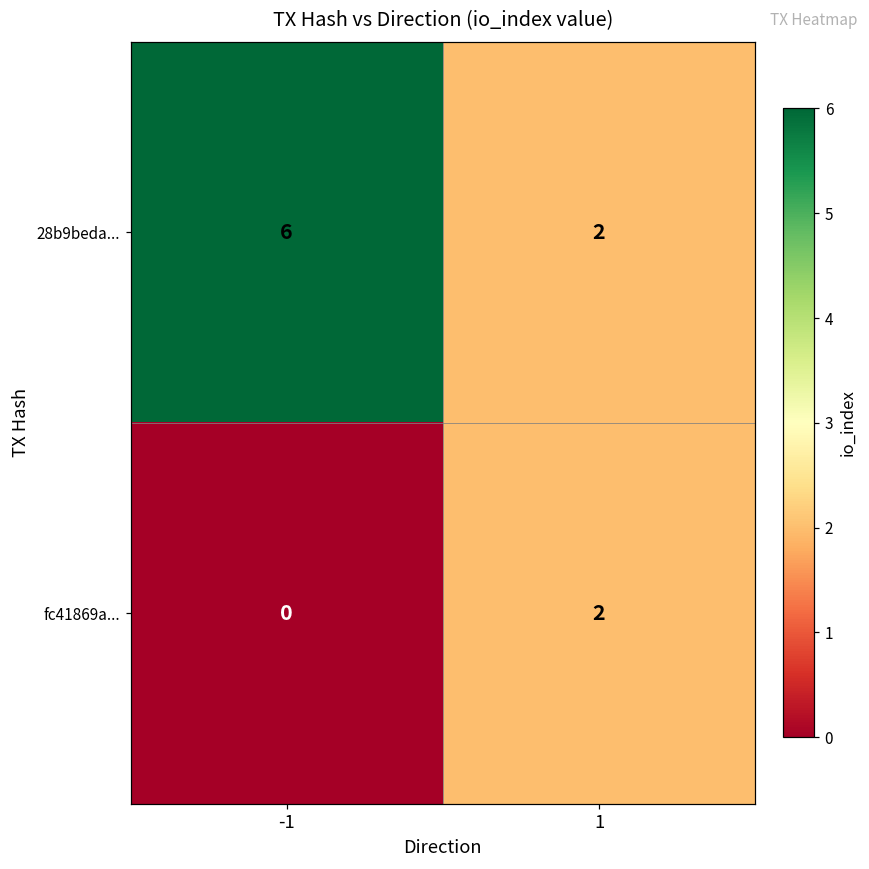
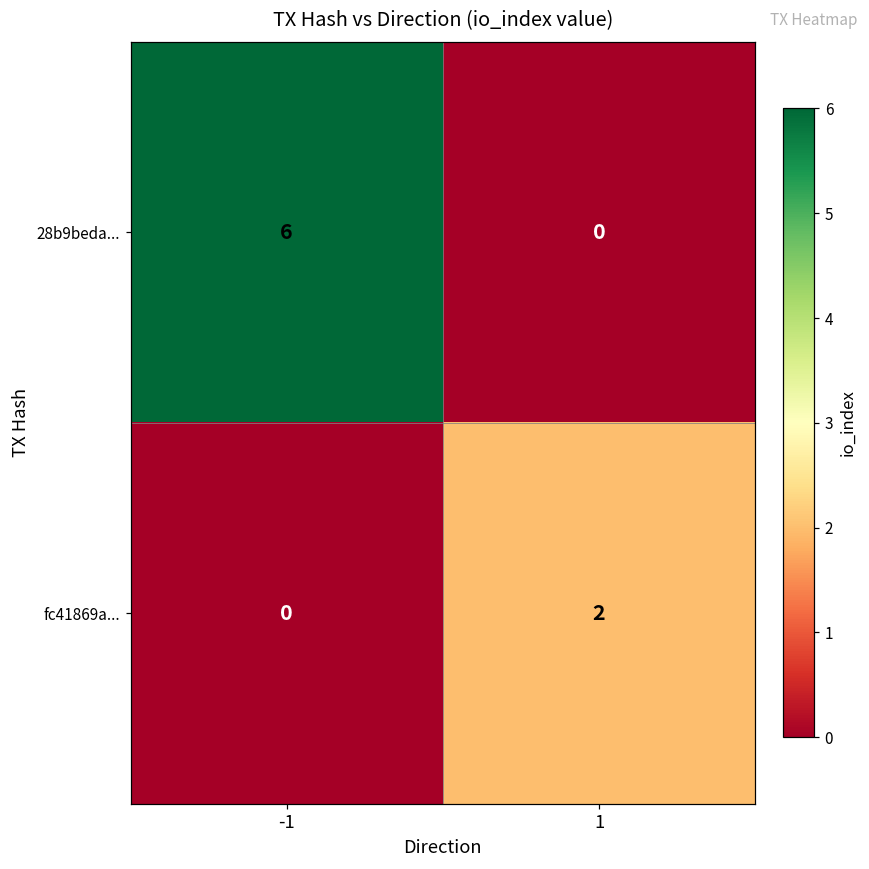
  {
    "28b9beda...": {
      "-1": 6,
-     "1": 2
+     "1": 0
    },
    "fc41869a...": {
      "-1": 0,
      "1": 2
    }
  }
